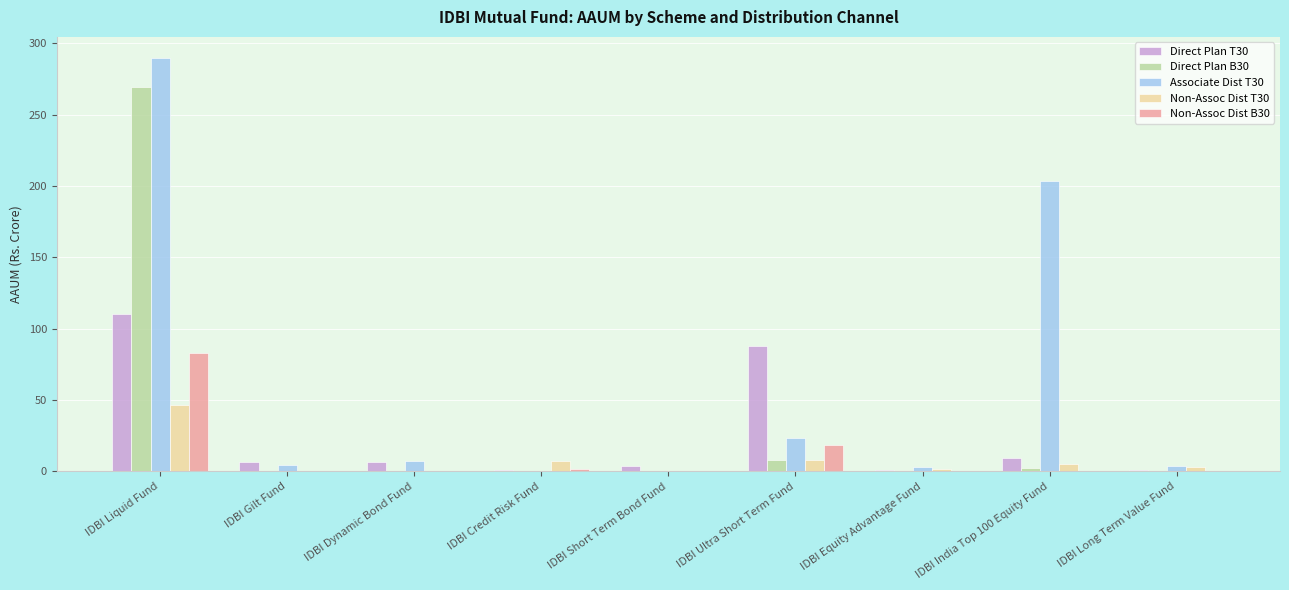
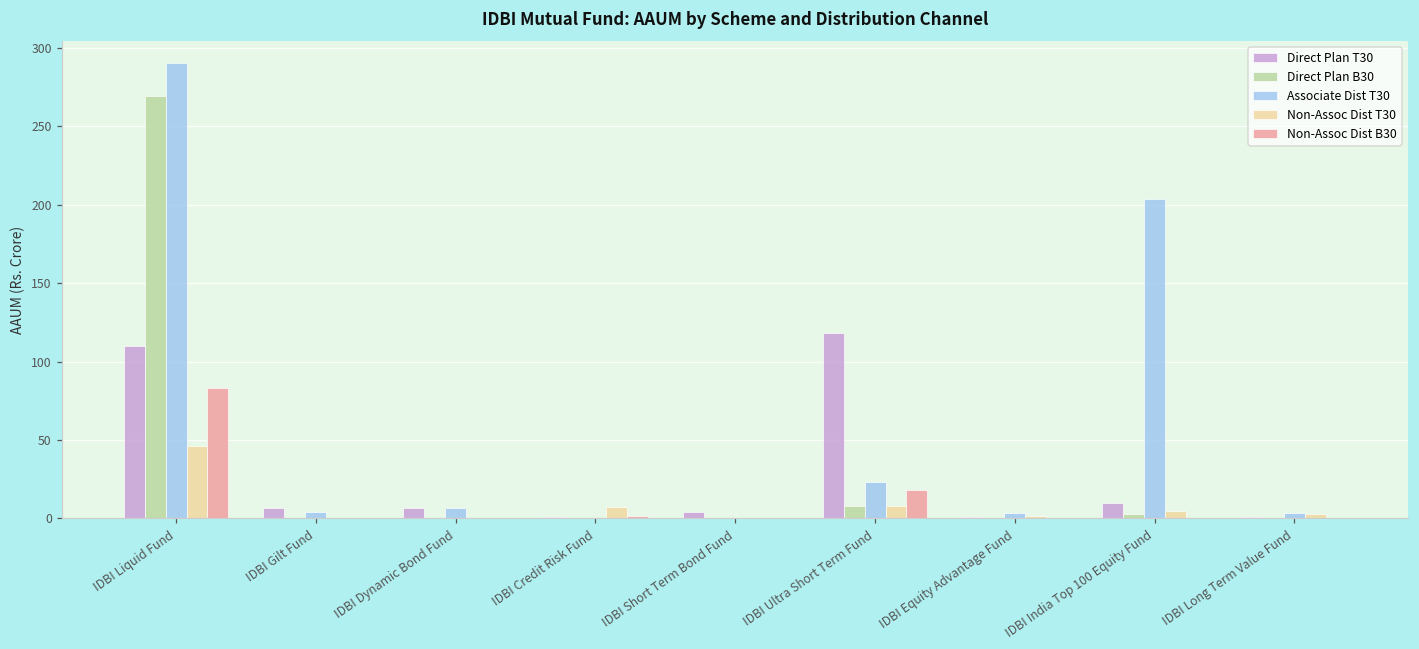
  {
    "Direct Plan T30": {
      "IDBI Liquid Fund": 110,
      "IDBI Gilt Fund": 7,
      "IDBI Dynamic Bond Fund": 7,
      "IDBI Short Term Bond Fund": 4,
-     "IDBI Ultra Short Term Fund": 88,
+     "IDBI Ultra Short Term Fund": 118,
      "IDBI India Top 100 Equity Fund": 10
    },
    "Associate Dist T30": {
      "IDBI Liquid Fund": 290,
      "IDBI Gilt Fund": 4,
      "IDBI Dynamic Bond Fund": 7,
      "IDBI Ultra Short Term Fund": 23,
      "IDBI Equity Advantage Fund": 3,
      "IDBI India Top 100 Equity Fund": 204,
      "IDBI Long Term Value Fund": 3
    }
  }
